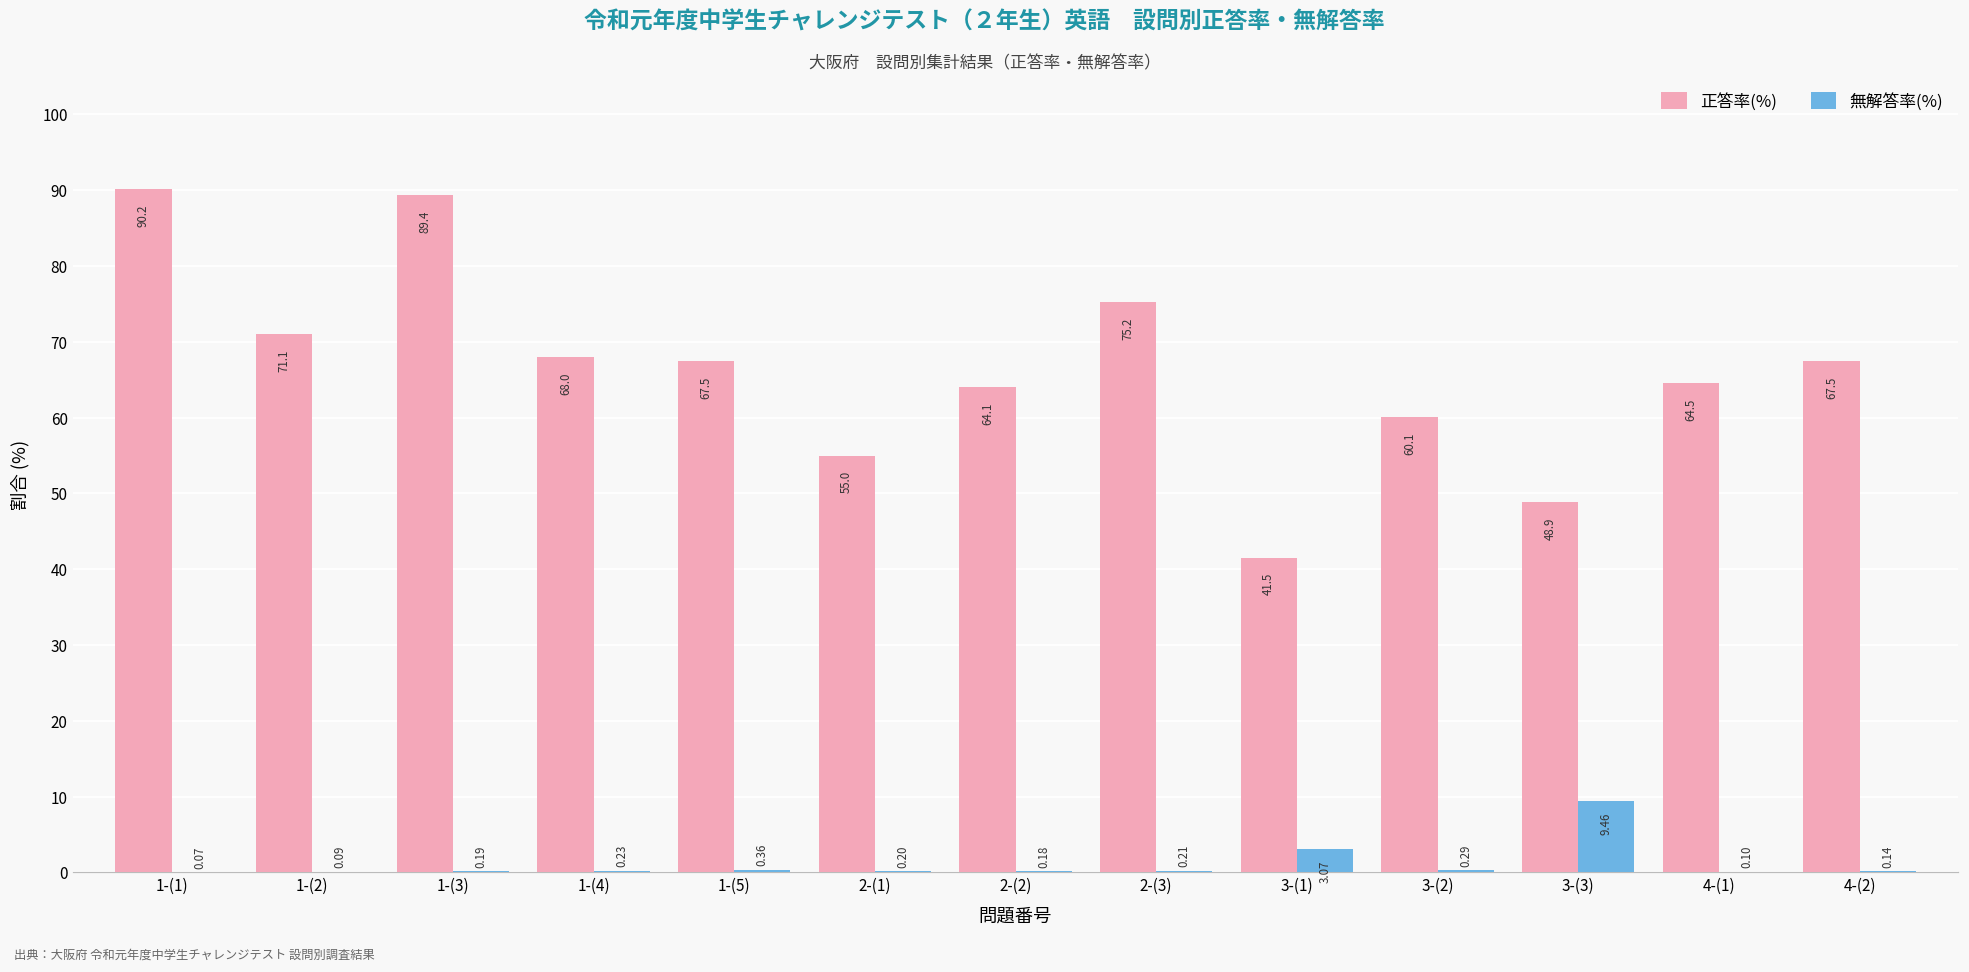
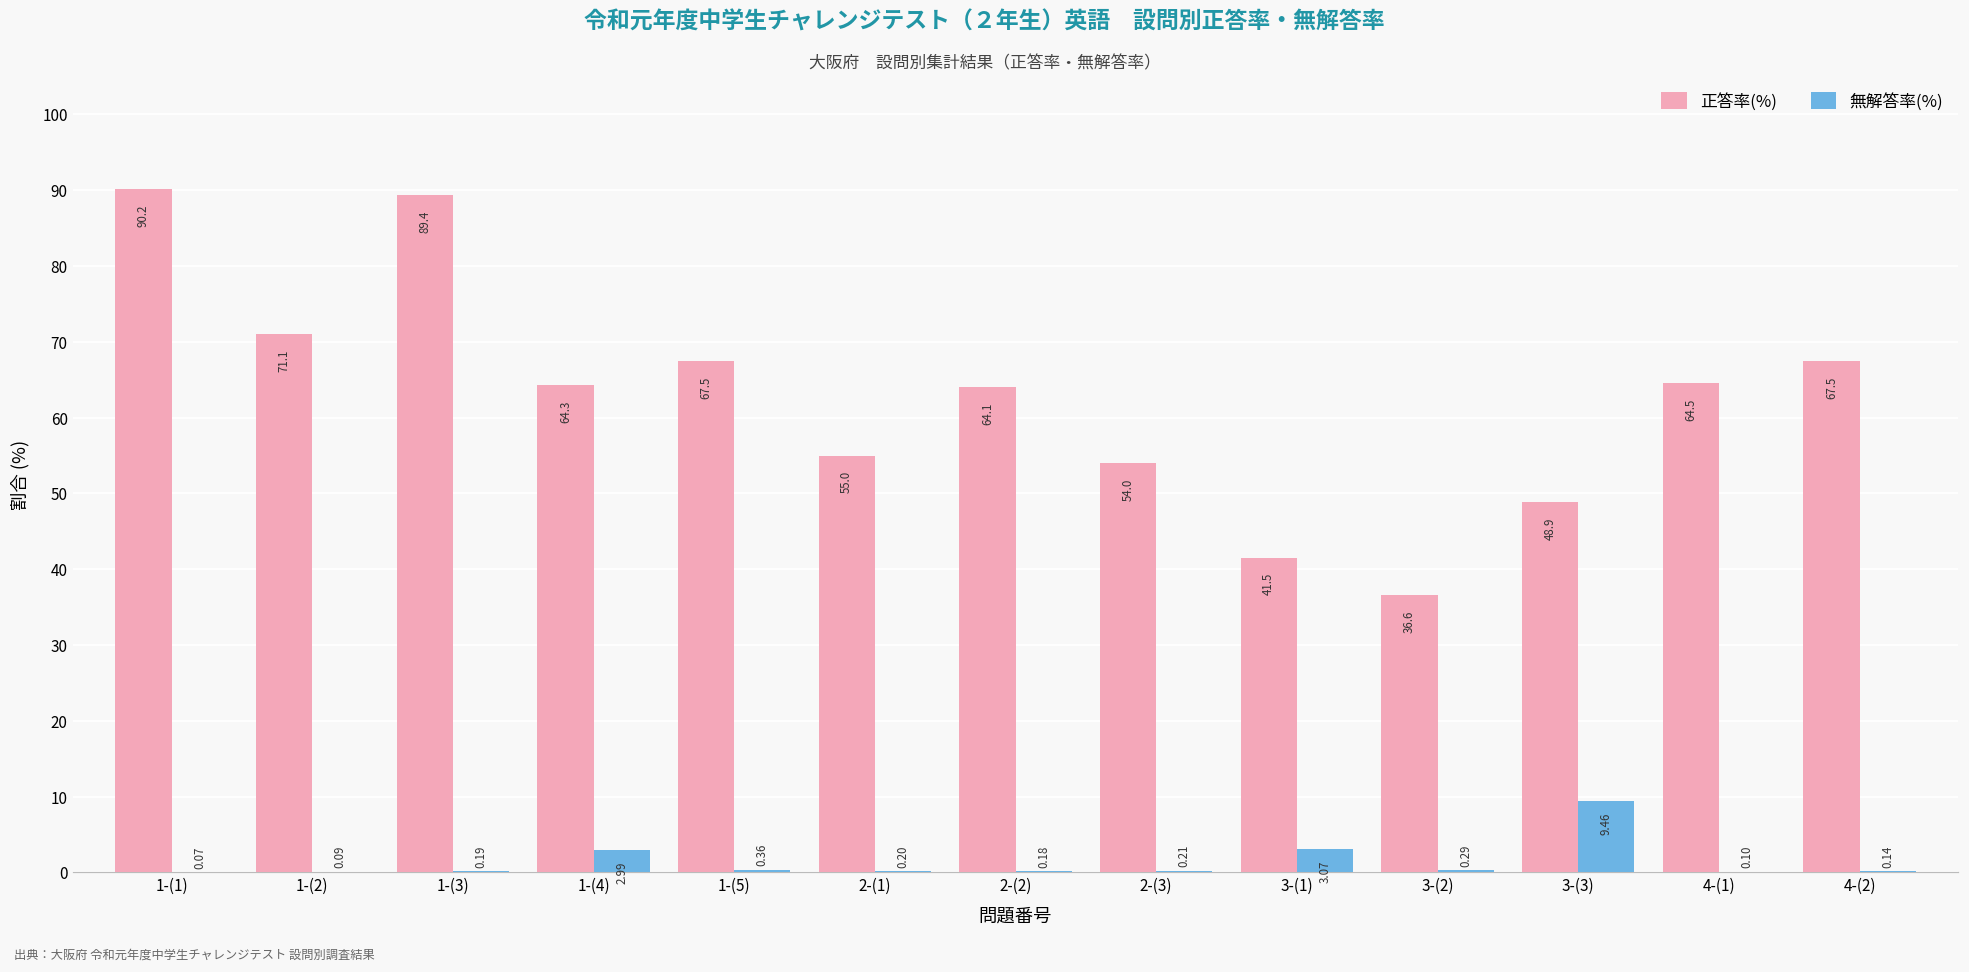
  {
    "正答率(%)": {
      "1-(1)": 90.2,
      "1-(2)": 71.1,
      "1-(3)": 89.4,
-     "1-(4)": 68.0,
+     "1-(4)": 64.3,
      "1-(5)": 67.5,
      "2-(1)": 55.0,
      "2-(2)": 64.1,
-     "2-(3)": 75.2,
+     "2-(3)": 54.0,
      "3-(1)": 41.5,
-     "3-(2)": 60.1,
+     "3-(2)": 36.6,
      "3-(3)": 48.9,
      "4-(1)": 64.5,
      "4-(2)": 67.5
    },
    "無解答率(%)": {
      "1-(1)": 0.07,
      "1-(2)": 0.09,
      "1-(3)": 0.19,
-     "1-(4)": 0.23,
+     "1-(4)": 2.99,
      "1-(5)": 0.36,
      "2-(1)": 0.20,
      "2-(2)": 0.18,
      "2-(3)": 0.21,
      "3-(1)": 3.07,
      "3-(2)": 0.29,
      "3-(3)": 9.46,
      "4-(1)": 0.10,
      "4-(2)": 0.14
    }
  }
